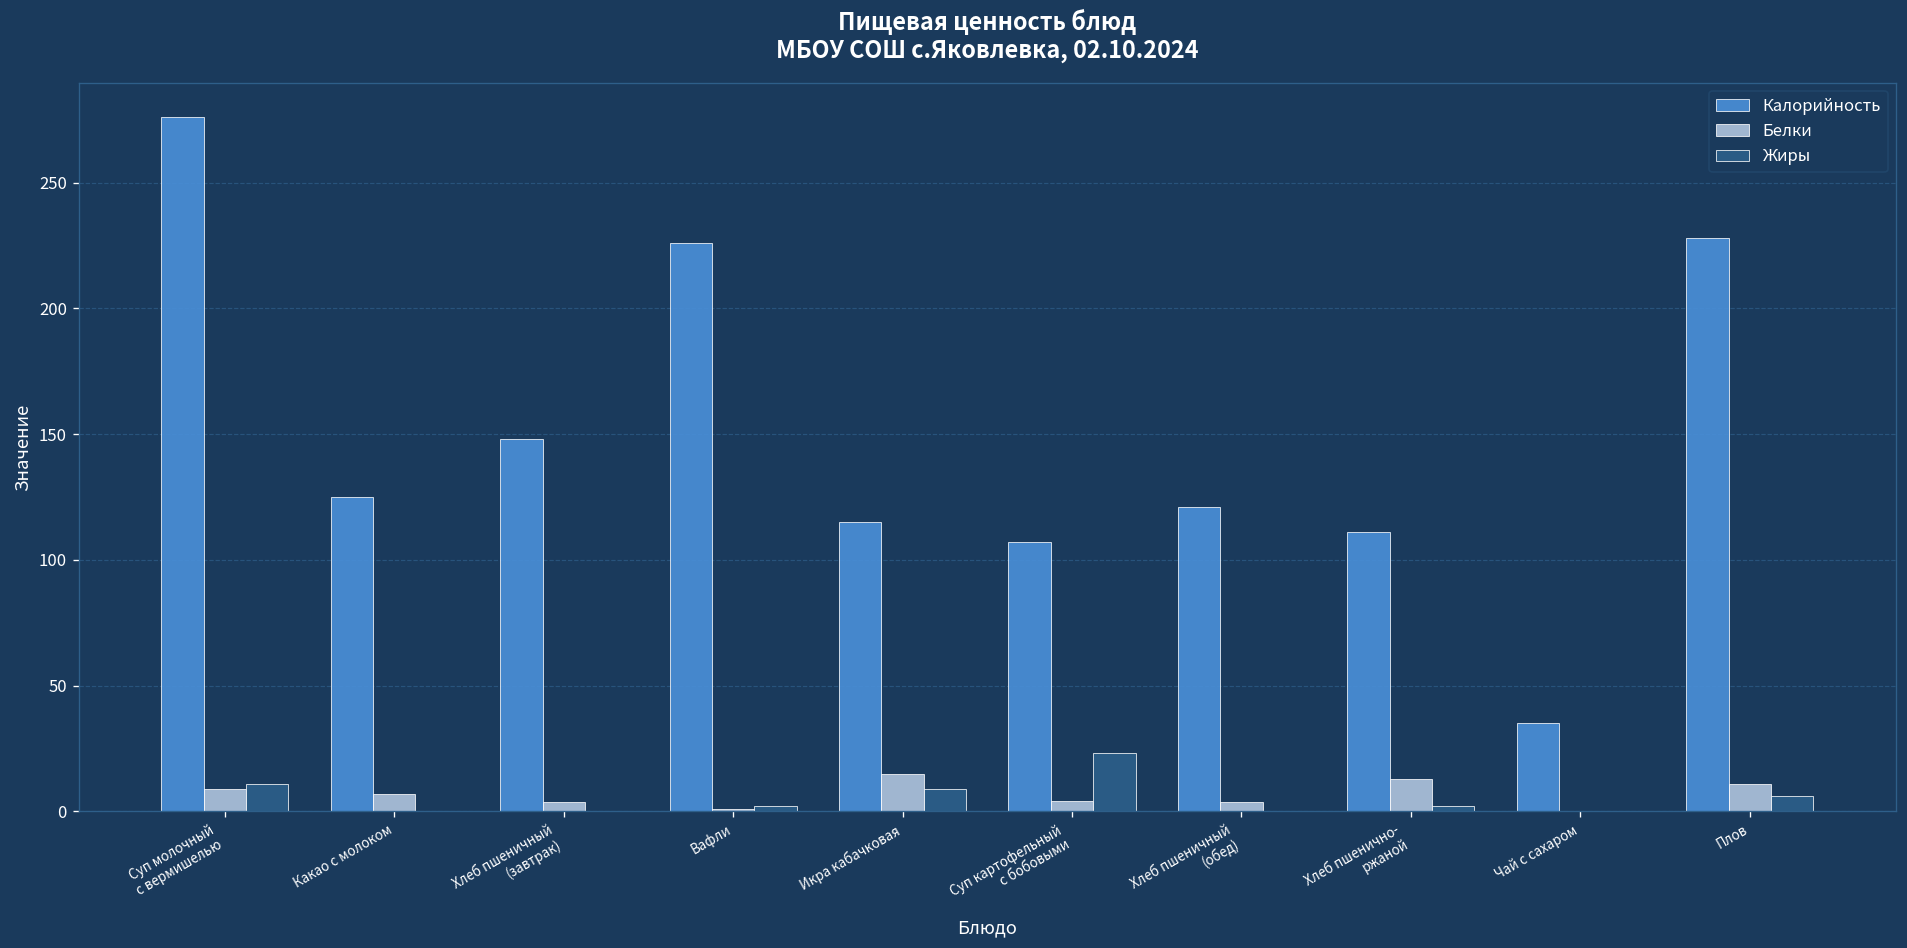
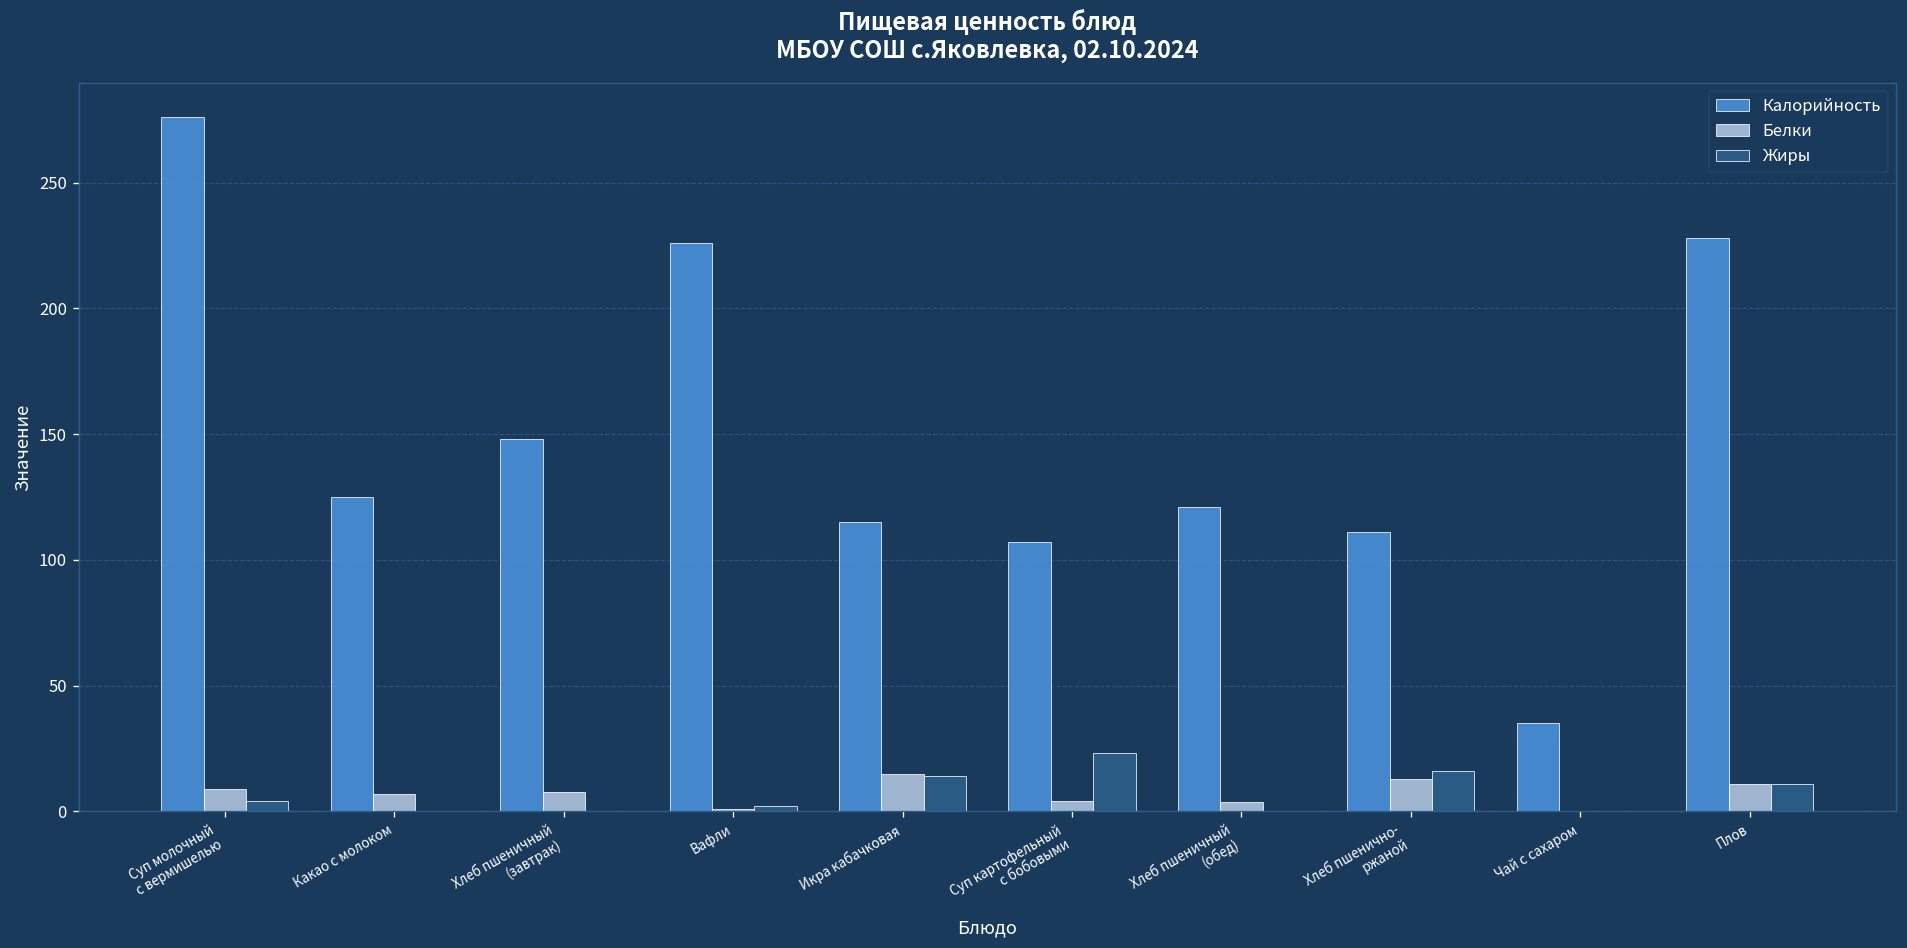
  {
    "Калорийность": {
      "Суп молочный с вермишелью": 276,
      "Какао с молоком": 125,
      "Хлеб пшеничный (завтрак)": 148,
      "Вафли": 226,
      "Икра кабачковая": 115,
      "Суп картофельный с бобовыми": 107,
      "Хлеб пшеничный (обед)": 121,
      "Хлеб пшенично- ржаной": 111,
      "Чай с сахаром": 35,
      "Плов": 228
    },
    "Белки": {
      "Суп молочный с вермишелью": 9,
      "Какао с молоком": 7,
-     "Хлеб пшеничный (завтрак)": 4,
+     "Хлеб пшеничный (завтрак)": 8,
      "Икра кабачковая": 15,
      "Суп картофельный с бобовыми": 4,
      "Хлеб пшеничный (обед)": 4,
      "Хлеб пшенично- ржаной": 13,
      "Чай с сахаром": 0,
      "Плов": 11
    },
    "Жиры": {
-     "Суп молочный с вермишелью": 11,
+     "Суп молочный с вермишелью": 4,
      "Какао с молоком": 0,
      "Хлеб пшеничный (завтрак)": 0,
      "Вафли": 2,
-     "Икра кабачковая": 9,
+     "Икра кабачковая": 14,
      "Суп картофельный с бобовыми": 23,
      "Хлеб пшеничный (обед)": 0,
-     "Хлеб пшенично- ржаной": 2,
+     "Хлеб пшенично- ржаной": 16,
      "Чай с сахаром": 0,
-     "Плов": 6
+     "Плов": 11
    }
  }
